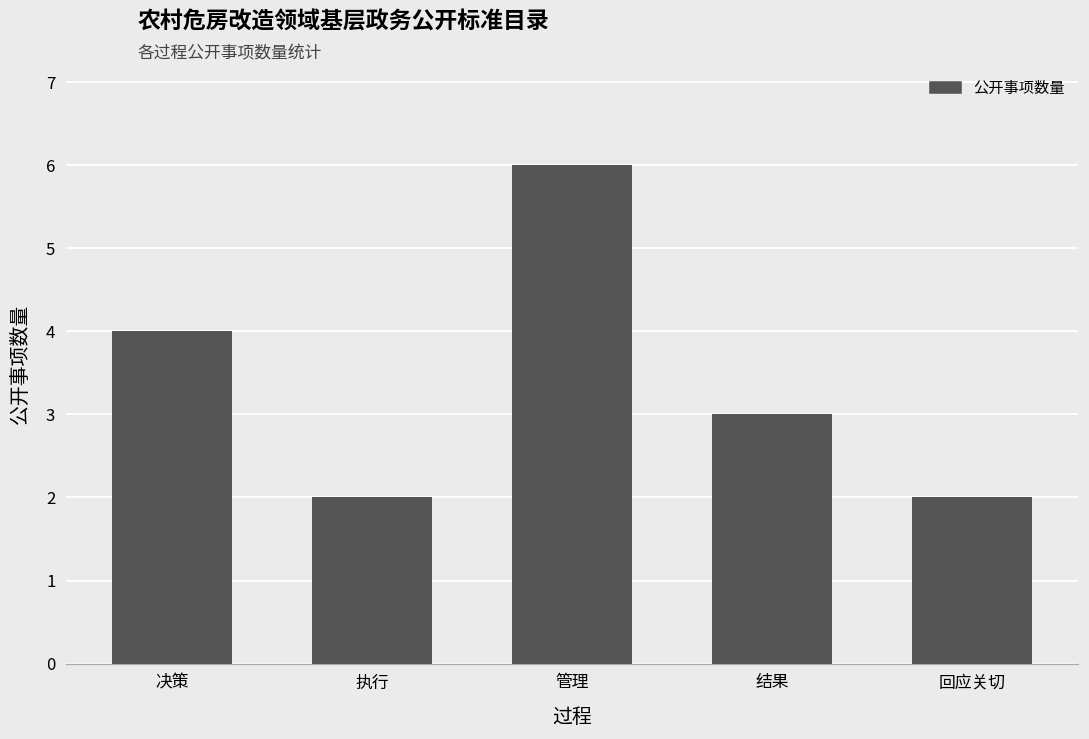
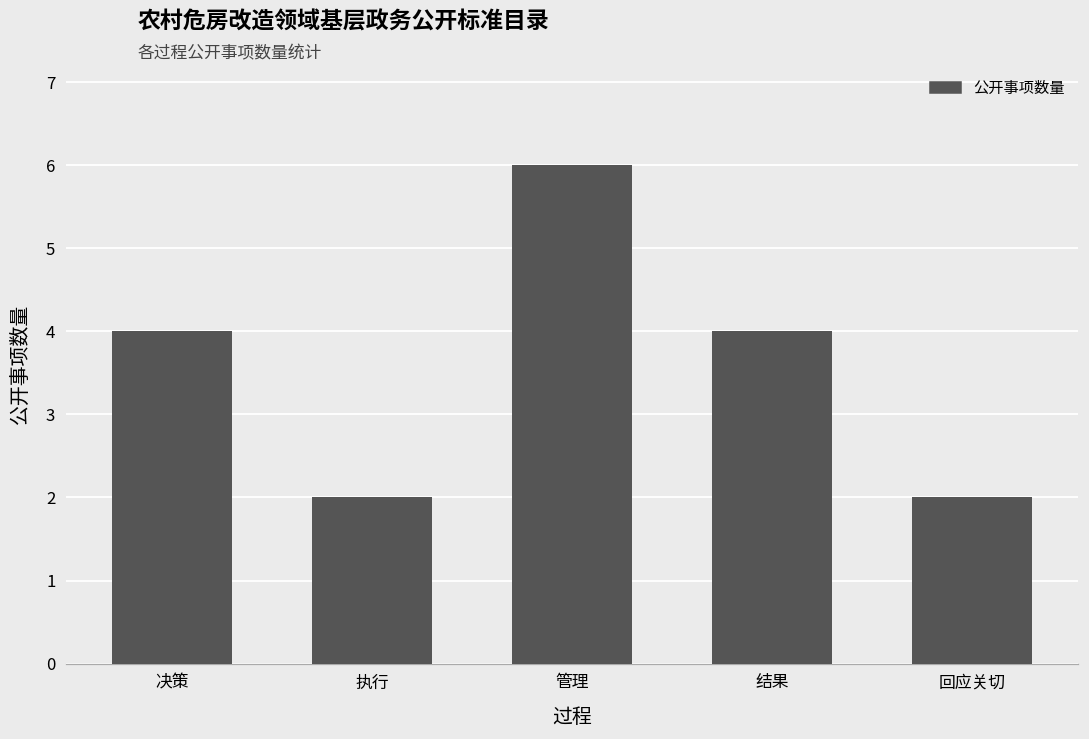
  {
    "决策": 4,
    "执行": 2,
    "管理": 6,
-   "结果": 3,
+   "结果": 4,
    "回应关切": 2
  }
